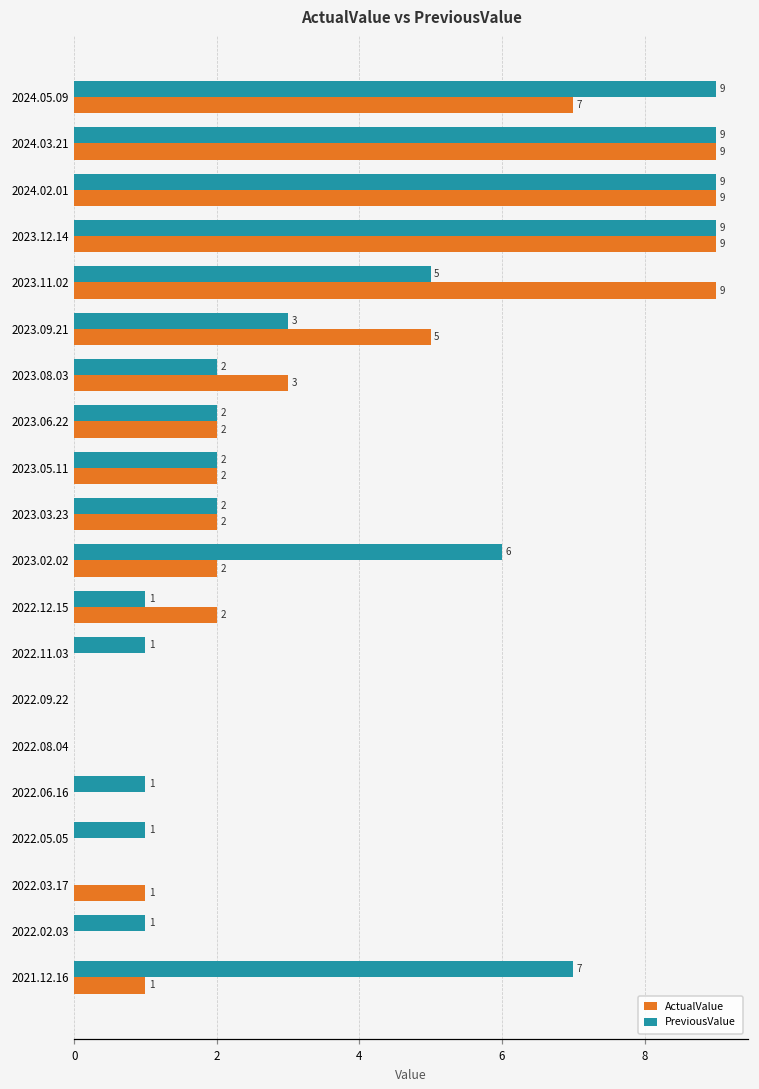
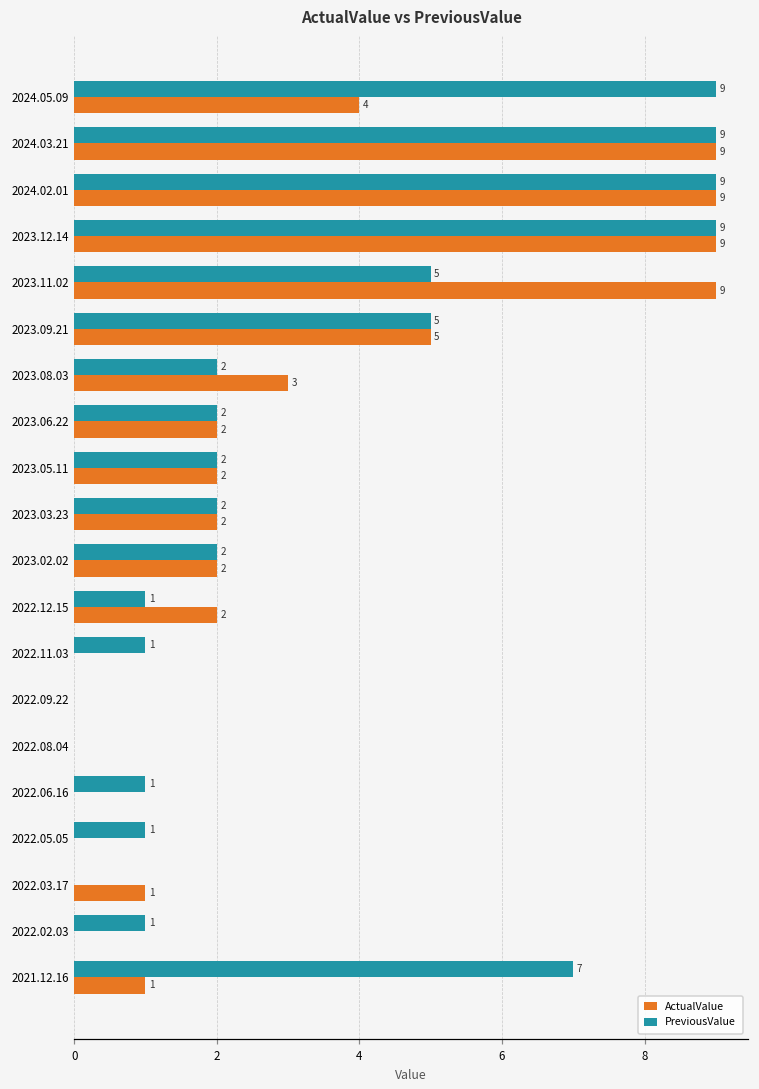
  {
    "ActualValue": {
-     "2024.05.09": 7,
+     "2024.05.09": 4,
      "2024.03.21": 9,
      "2024.02.01": 9,
      "2023.12.14": 9,
      "2023.11.02": 9,
      "2023.09.21": 5,
      "2023.08.03": 3,
      "2023.06.22": 2,
      "2023.05.11": 2,
      "2023.03.23": 2,
      "2023.02.02": 2,
      "2022.12.15": 2,
      "2022.03.17": 1,
      "2021.12.16": 1
    },
    "PreviousValue": {
      "2024.05.09": 9,
      "2024.03.21": 9,
      "2024.02.01": 9,
      "2023.12.14": 9,
      "2023.11.02": 5,
-     "2023.09.21": 3,
+     "2023.09.21": 5,
      "2023.08.03": 2,
      "2023.06.22": 2,
      "2023.05.11": 2,
      "2023.03.23": 2,
-     "2023.02.02": 6,
+     "2023.02.02": 2,
      "2022.12.15": 1,
      "2022.11.03": 1,
      "2022.06.16": 1,
      "2022.05.05": 1,
      "2022.02.03": 1,
      "2021.12.16": 7
    }
  }
